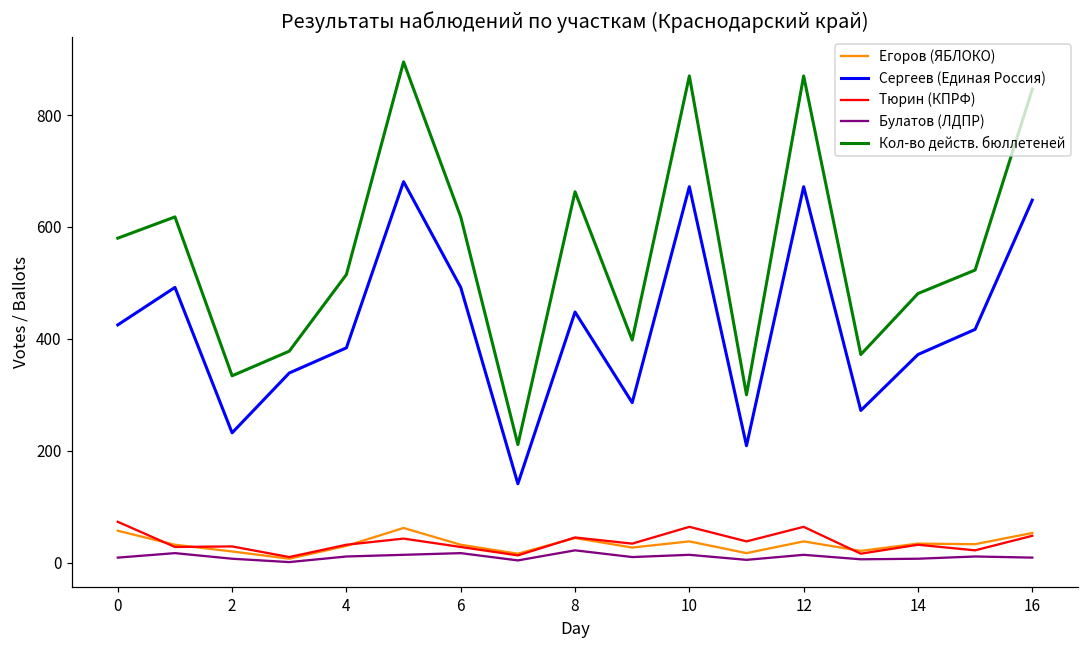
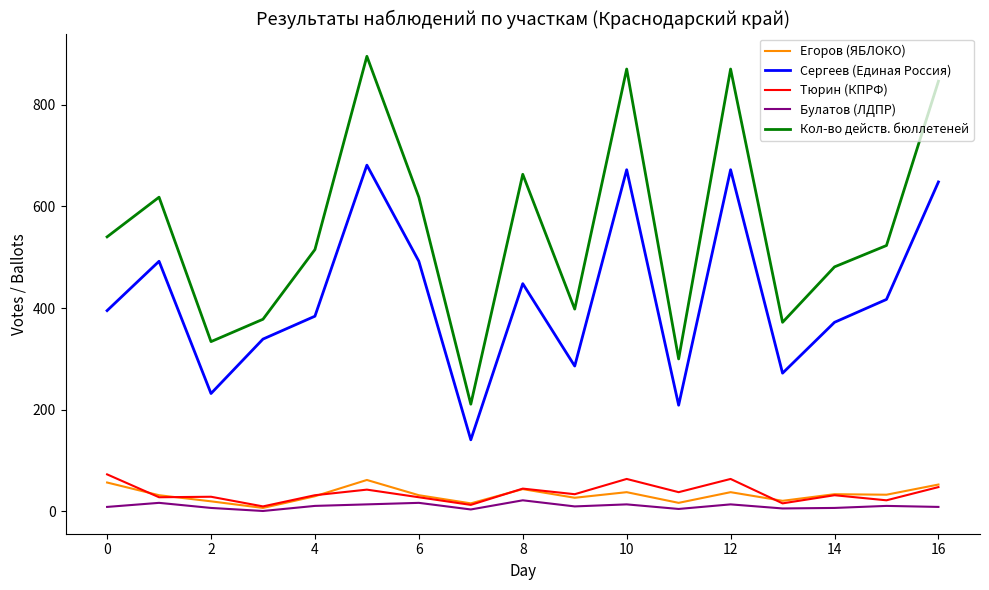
  {
    "Егоров (ЯБЛОКО)": {
      "0": 60
    },
    "Сергеев (Единая Россия)": {
-     "0": 430
+     "0": 400
    },
    "Тюрин (КПРФ)": {
      "0": 70
    },
    "Булатов (ЛДПР)": {
      "0": 10
    },
    "Кол-во действ. бюллетеней": {
-     "0": 580
+     "0": 540
    }
  }
